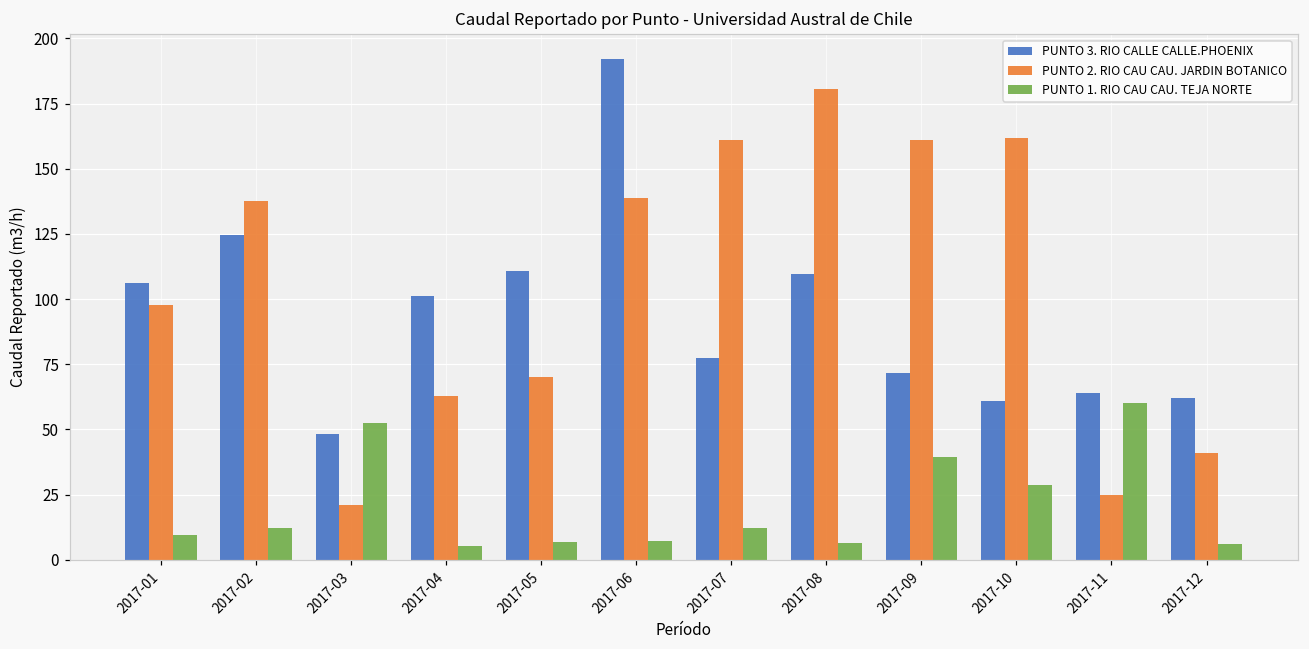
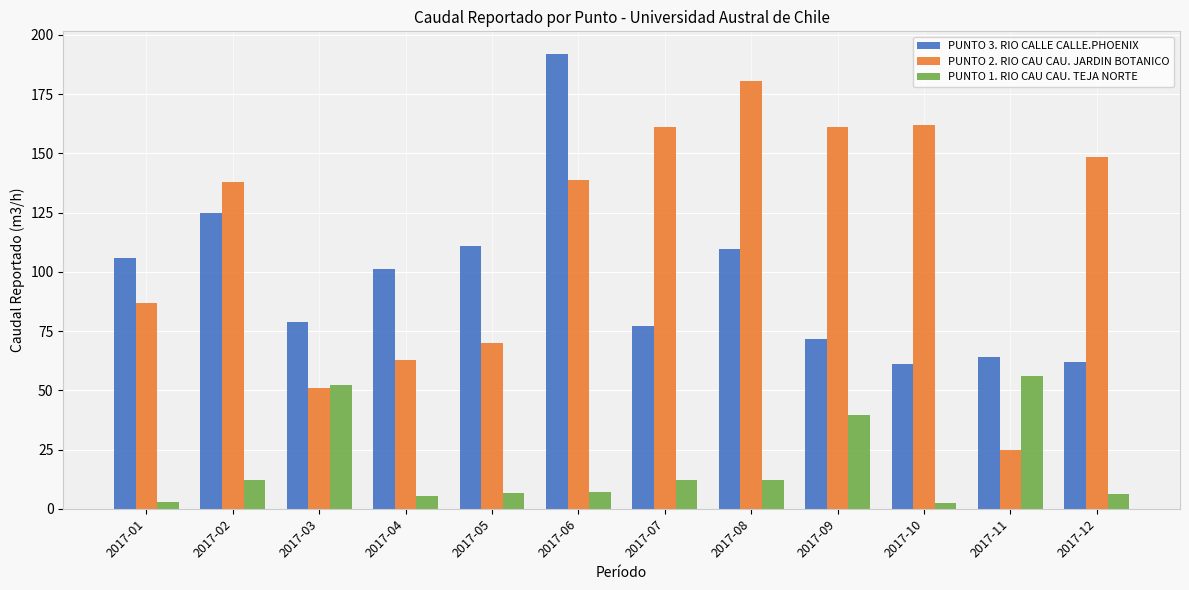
  {
    "PUNTO 3. RIO CALLE CALLE.PHOENIX": {
      "2017-01": 106,
      "2017-02": 125,
-     "2017-03": 48,
+     "2017-03": 79,
      "2017-04": 101,
      "2017-05": 111,
      "2017-06": 192,
      "2017-07": 77,
      "2017-08": 110,
      "2017-09": 72,
      "2017-10": 61,
      "2017-11": 64,
      "2017-12": 62
    },
    "PUNTO 2. RIO CAU CAU. JARDIN BOTANICO": {
-     "2017-01": 98,
+     "2017-01": 87,
      "2017-02": 138,
-     "2017-03": 21,
+     "2017-03": 51,
      "2017-04": 63,
      "2017-05": 70,
      "2017-06": 139,
      "2017-07": 161,
      "2017-08": 181,
      "2017-09": 161,
      "2017-10": 162,
      "2017-11": 25,
-     "2017-12": 41
+     "2017-12": 149
    },
    "PUNTO 1. RIO CAU CAU. TEJA NORTE": {
-     "2017-01": 10,
+     "2017-01": 3,
      "2017-02": 12,
      "2017-03": 52,
      "2017-04": 5,
      "2017-05": 7,
      "2017-06": 7,
      "2017-07": 12,
-     "2017-08": 6,
+     "2017-08": 12,
      "2017-09": 40,
-     "2017-10": 28,
-     "2017-11": 60,
+     "2017-10": 2,
+     "2017-11": 56,
      "2017-12": 6
    }
  }
